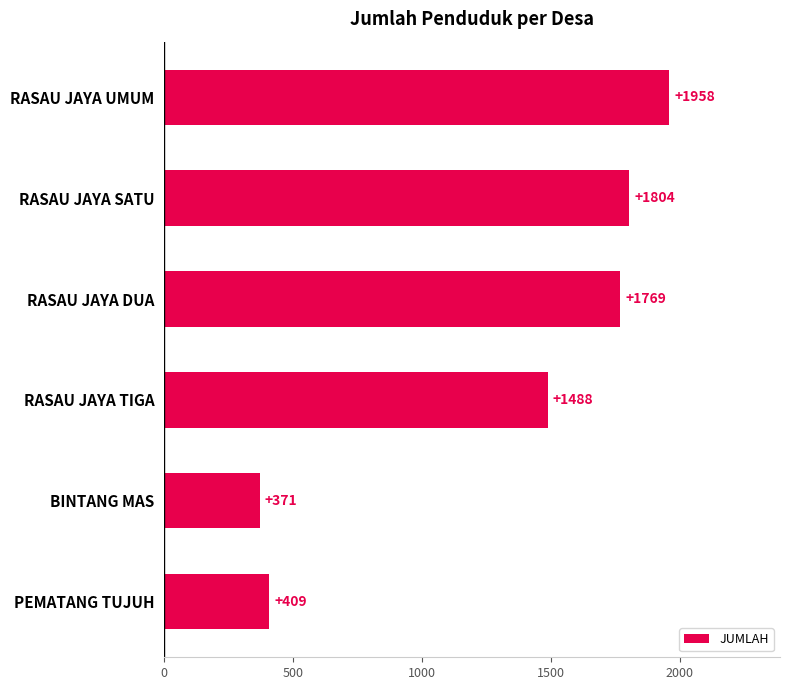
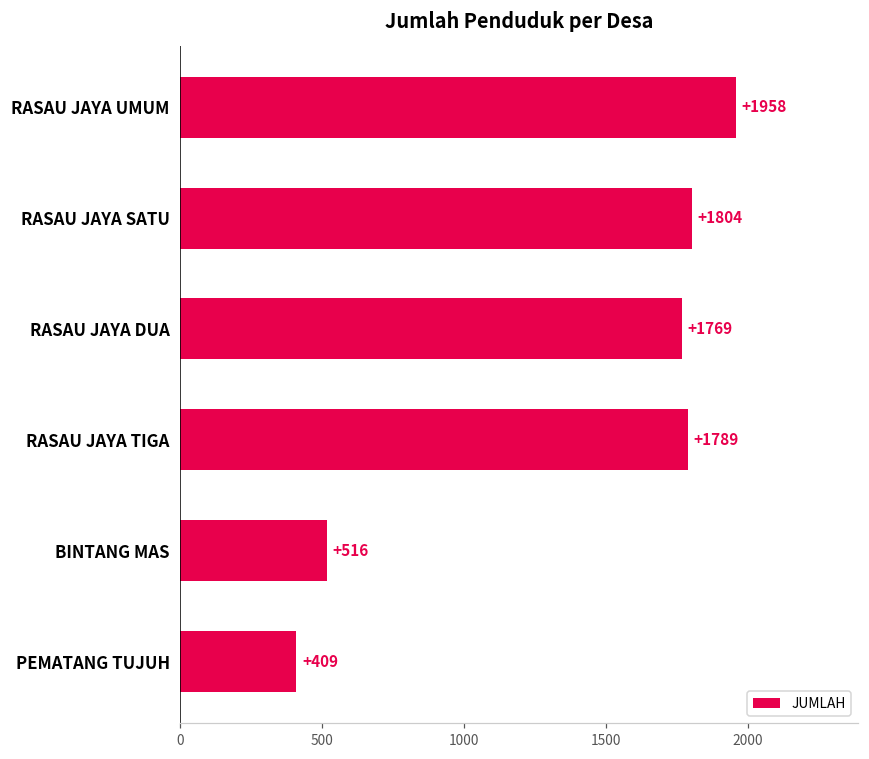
  {
    "RASAU JAYA UMUM": "+1958",
    "RASAU JAYA SATU": "+1804",
    "RASAU JAYA DUA": "+1769",
-   "RASAU JAYA TIGA": "+1488",
-   "BINTANG MAS": "+371",
+   "RASAU JAYA TIGA": "+1789",
+   "BINTANG MAS": "+516",
    "PEMATANG TUJUH": "+409"
  }
